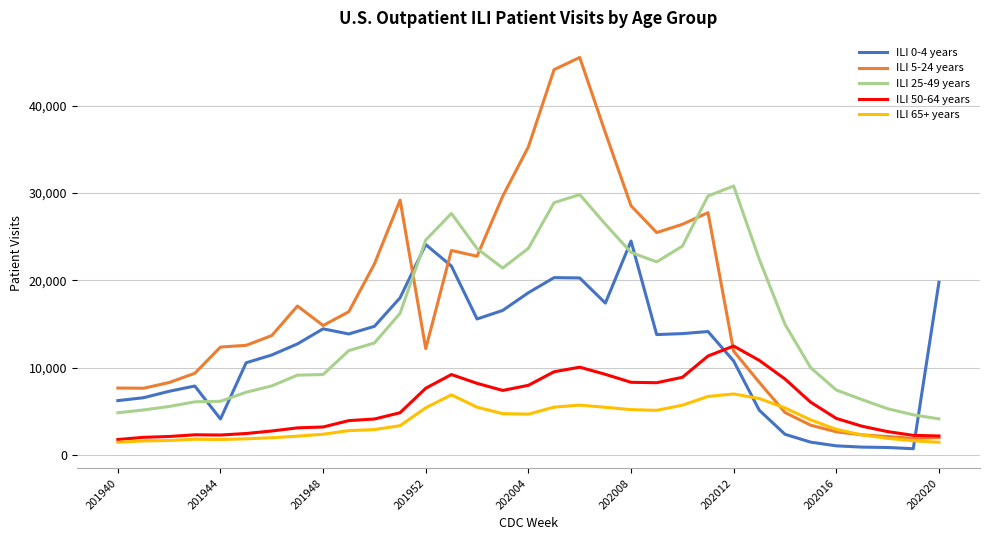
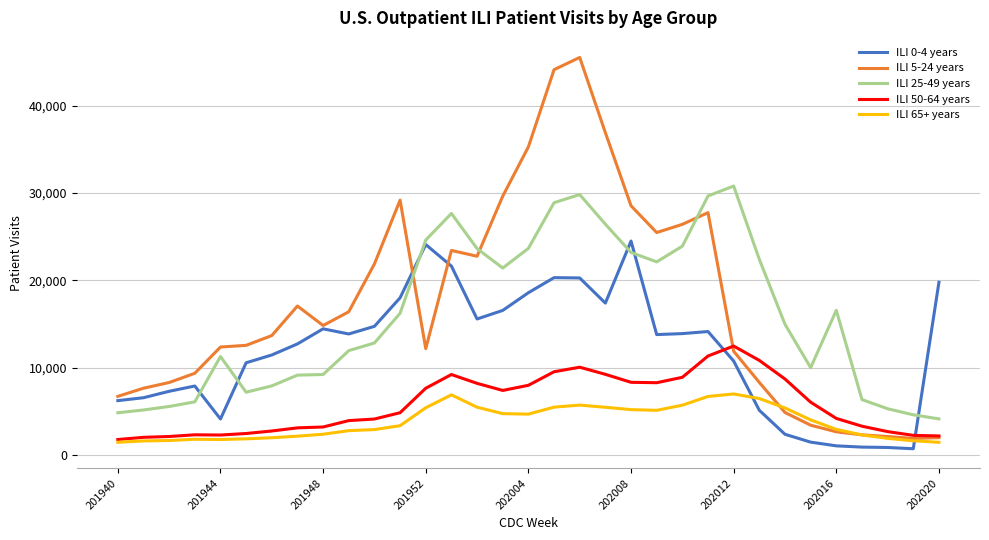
  {
    "ILI 0-4 years": {
      "201940": "6,000",
      "201944": "4,000",
      "201948": "14,000",
      "201952": "24,000",
      "202004": "19,000",
      "202008": "24,000",
      "202012": "11,000",
      "202016": "1,000",
      "202020": "20,000"
    },
    "ILI 5-24 years": {
-     "201940": "8,000",
+     "201940": "7,000",
      "201944": "12,000",
      "201948": "15,000",
      "201952": "12,000",
      "202004": "35,000",
      "202008": "29,000",
      "202012": "12,000"
    },
    "ILI 25-49 years": {
      "201940": "5,000",
-     "201944": "6,000",
+     "201944": "11,000",
      "201948": "9,000",
      "201952": "25,000",
      "202004": "24,000",
      "202008": "23,000",
      "202012": "31,000",
-     "202016": "7,000",
+     "202016": "17,000",
      "202020": "4,000"
    },
    "ILI 50-64 years": {
      "201940": "2,000",
      "201944": "2,000",
      "201948": "3,000",
      "201952": "8,000",
      "202004": "8,000",
      "202008": "8,000",
      "202012": "12,000",
      "202016": "4,000"
    },
    "ILI 65+ years": {
      "201940": "1,000",
      "201944": "2,000",
      "201948": "2,000",
      "201952": "5,000",
      "202004": "5,000",
      "202008": "5,000",
      "202012": "7,000",
      "202020": "1,000"
    }
  }
